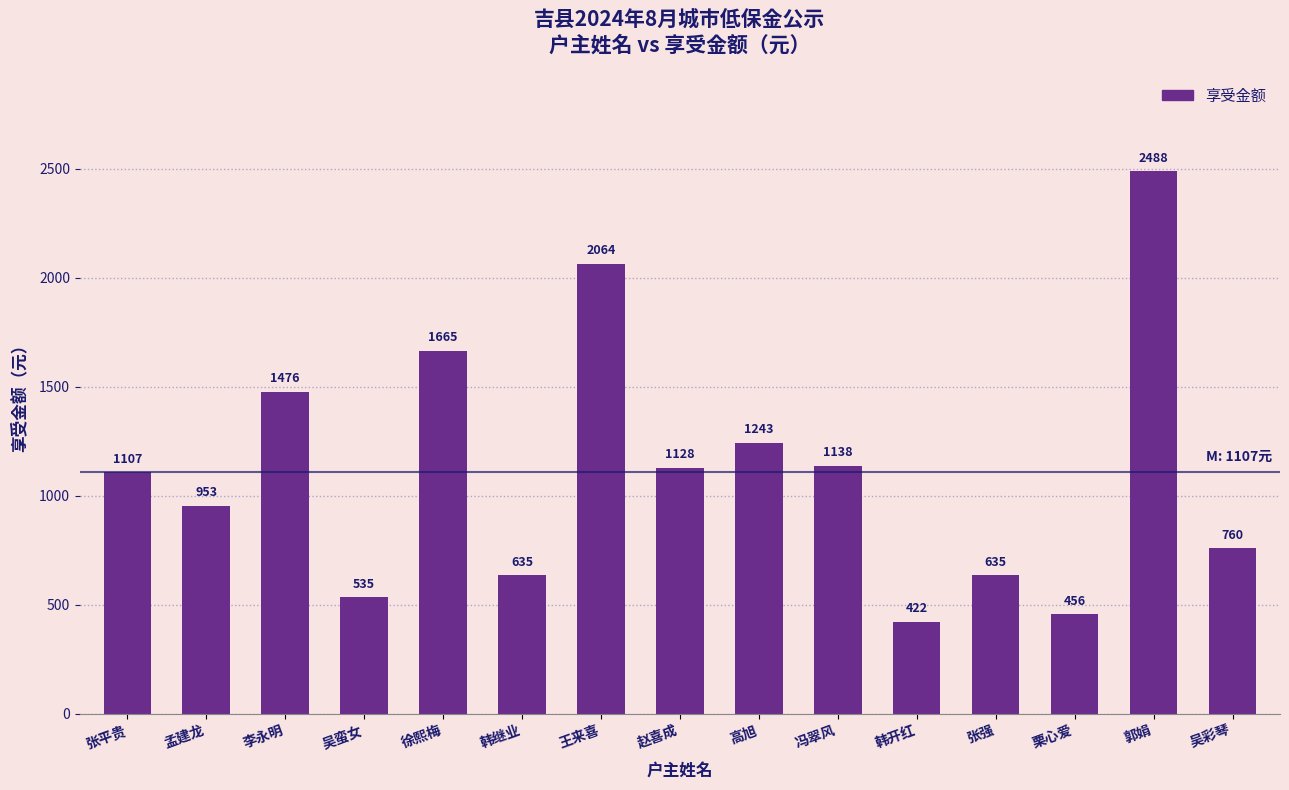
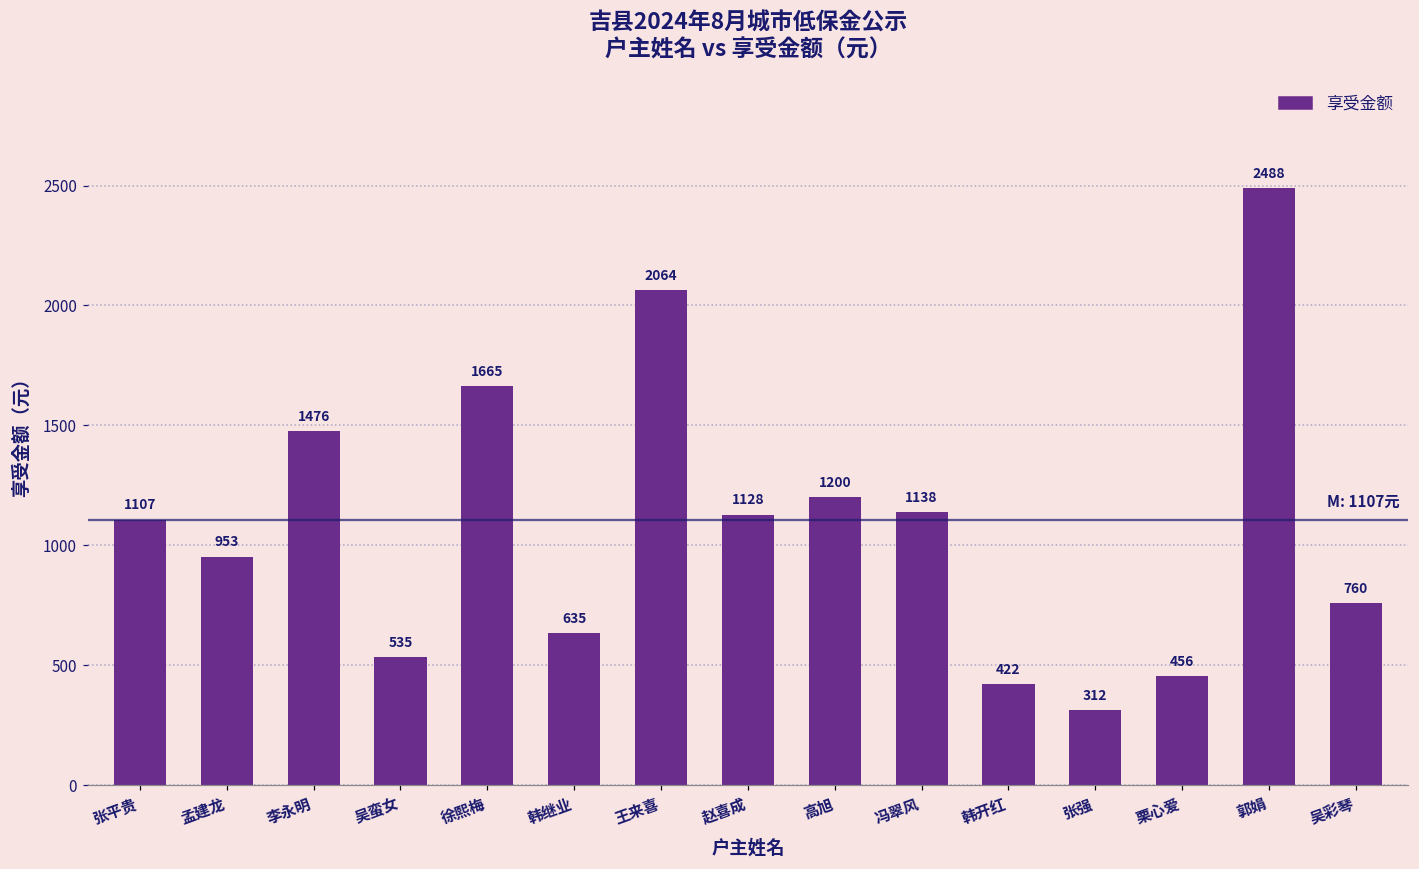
  {
    "张平贵": 1107,
    "孟建龙": 953,
    "李永明": 1476,
    "吴蛮女": 535,
    "徐熙梅": 1665,
    "韩继业": 635,
    "王来喜": 2064,
    "赵喜成": 1128,
-   "高旭": 1243,
+   "高旭": 1200,
    "冯翠风": 1138,
    "韩开红": 422,
-   "张强": 635,
+   "张强": 312,
    "栗心爱": 456,
    "郭娟": 2488,
    "吴彩琴": 760
  }
